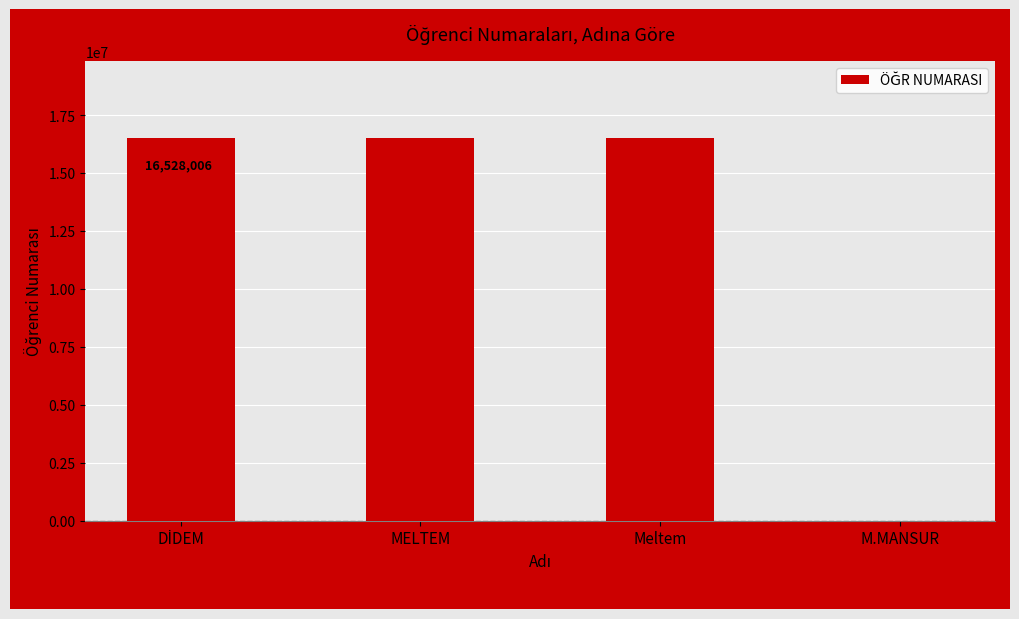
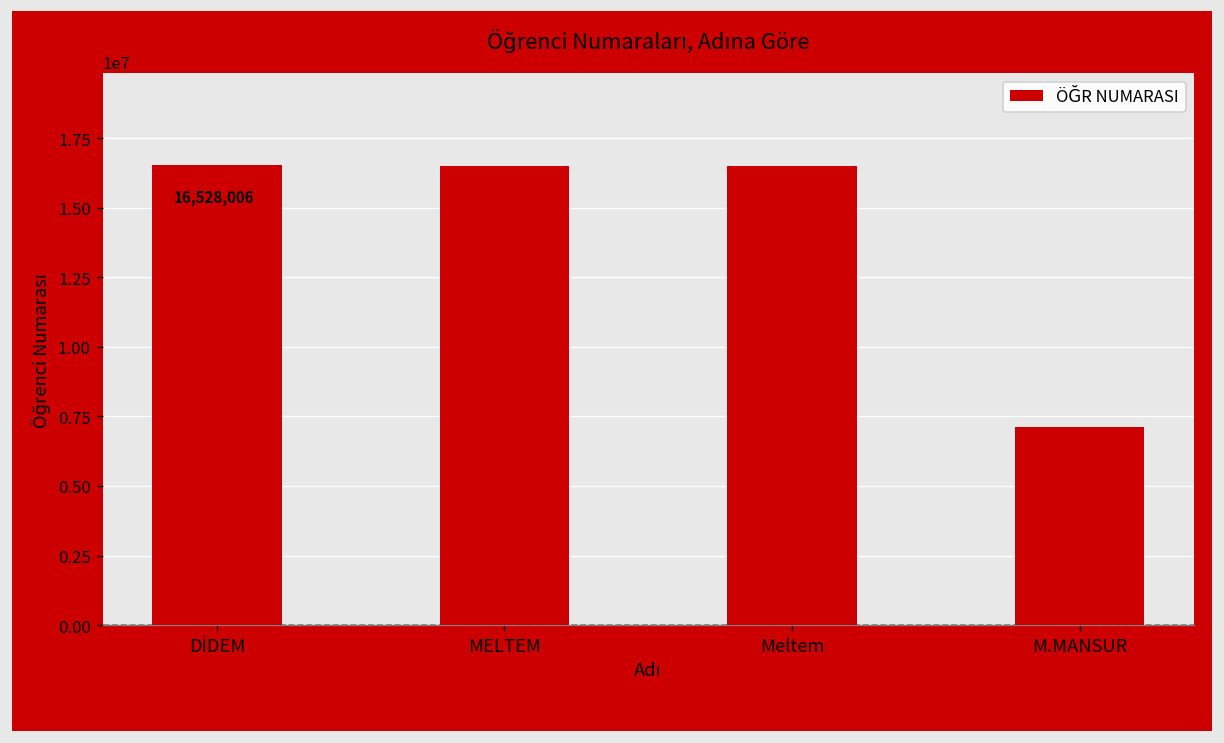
  {
    "MELTEM": 16500000,
    "Meltem": 16500000,
-   "M.MANSUR": 0
+   "M.MANSUR": 7100000
  }
